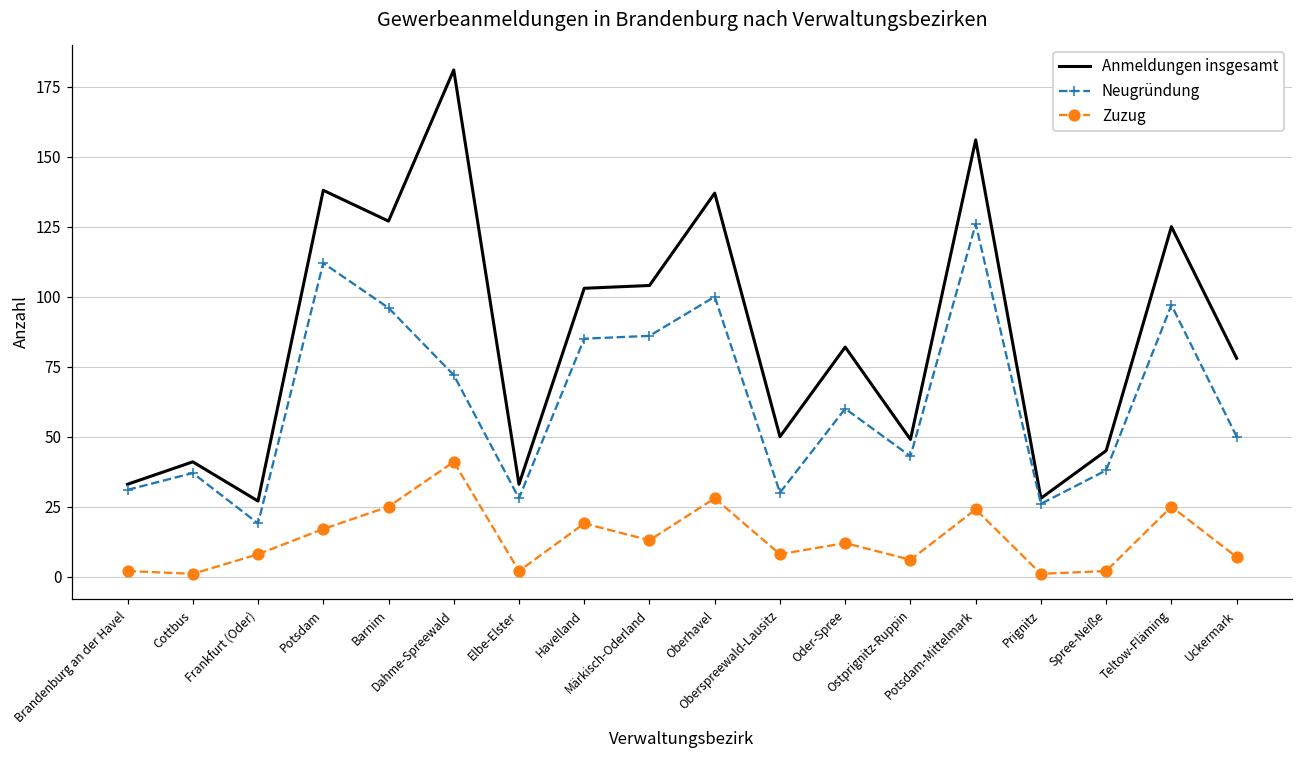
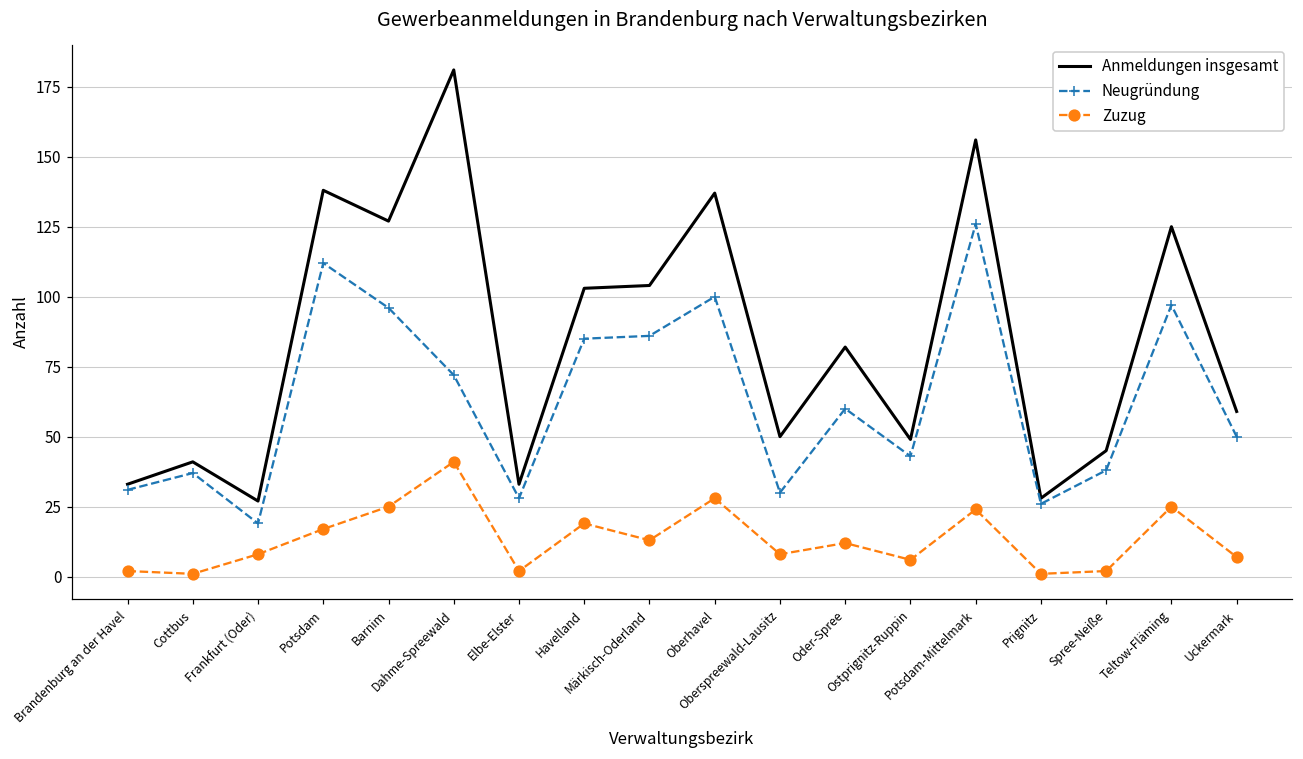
  {
    "Anmeldungen insgesamt": {
      "Brandenburg an der Havel": 33,
      "Cottbus": 41,
      "Frankfurt (Oder)": 27,
      "Potsdam": 138,
      "Barnim": 127,
      "Dahme-Spreewald": 181,
      "Elbe-Elster": 33,
      "Havelland": 103,
      "Märkisch-Oderland": 104,
      "Oberhavel": 137,
      "Oberspreewald-Lausitz": 50,
      "Oder-Spree": 82,
      "Ostprignitz-Ruppin": 49,
      "Potsdam-Mittelmark": 156,
      "Prignitz": 28,
      "Spree-Neiße": 45,
      "Teltow-Fläming": 125,
-     "Uckermark": 78
+     "Uckermark": 59
    },
    "Neugründung": {
      "Brandenburg an der Havel": 31,
      "Cottbus": 37,
      "Frankfurt (Oder)": 19,
      "Potsdam": 112,
      "Barnim": 96,
      "Dahme-Spreewald": 72,
      "Elbe-Elster": 28,
      "Havelland": 85,
      "Märkisch-Oderland": 86,
      "Oberhavel": 100,
      "Oberspreewald-Lausitz": 30,
      "Oder-Spree": 60,
      "Ostprignitz-Ruppin": 43,
      "Potsdam-Mittelmark": 126,
      "Prignitz": 26,
      "Spree-Neiße": 38,
      "Teltow-Fläming": 97,
      "Uckermark": 50
    },
    "Zuzug": {
      "Brandenburg an der Havel": 2,
      "Cottbus": 1,
      "Frankfurt (Oder)": 8,
      "Potsdam": 17,
      "Barnim": 25,
      "Dahme-Spreewald": 41,
      "Elbe-Elster": 2,
      "Havelland": 19,
      "Märkisch-Oderland": 13,
      "Oberhavel": 28,
      "Oberspreewald-Lausitz": 8,
      "Oder-Spree": 12,
      "Ostprignitz-Ruppin": 6,
      "Potsdam-Mittelmark": 24,
      "Prignitz": 1,
      "Spree-Neiße": 2,
      "Teltow-Fläming": 25,
      "Uckermark": 7
    }
  }
